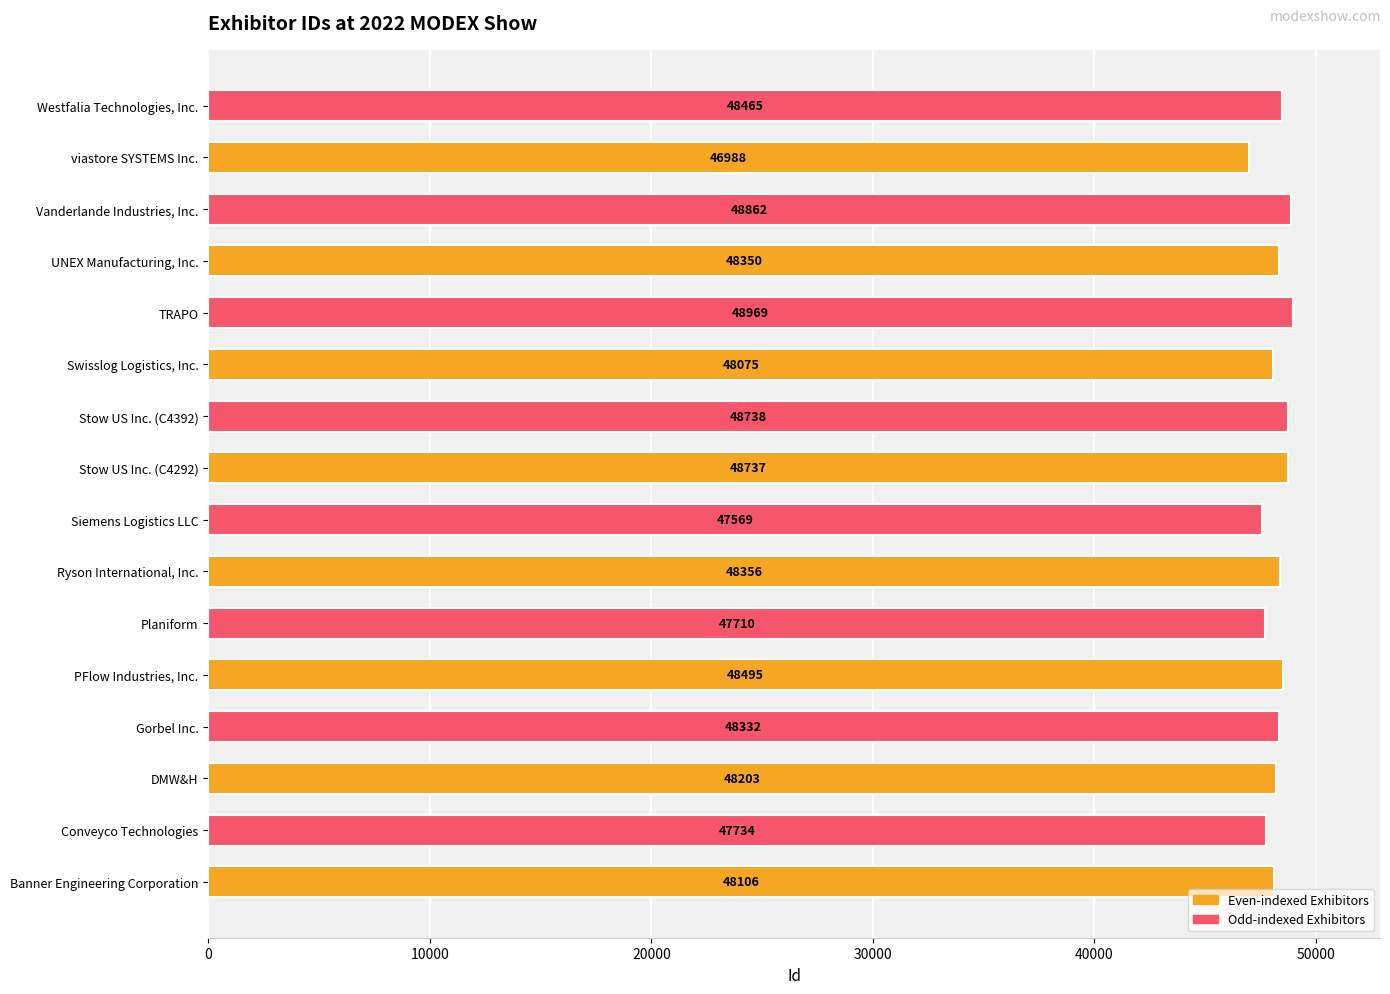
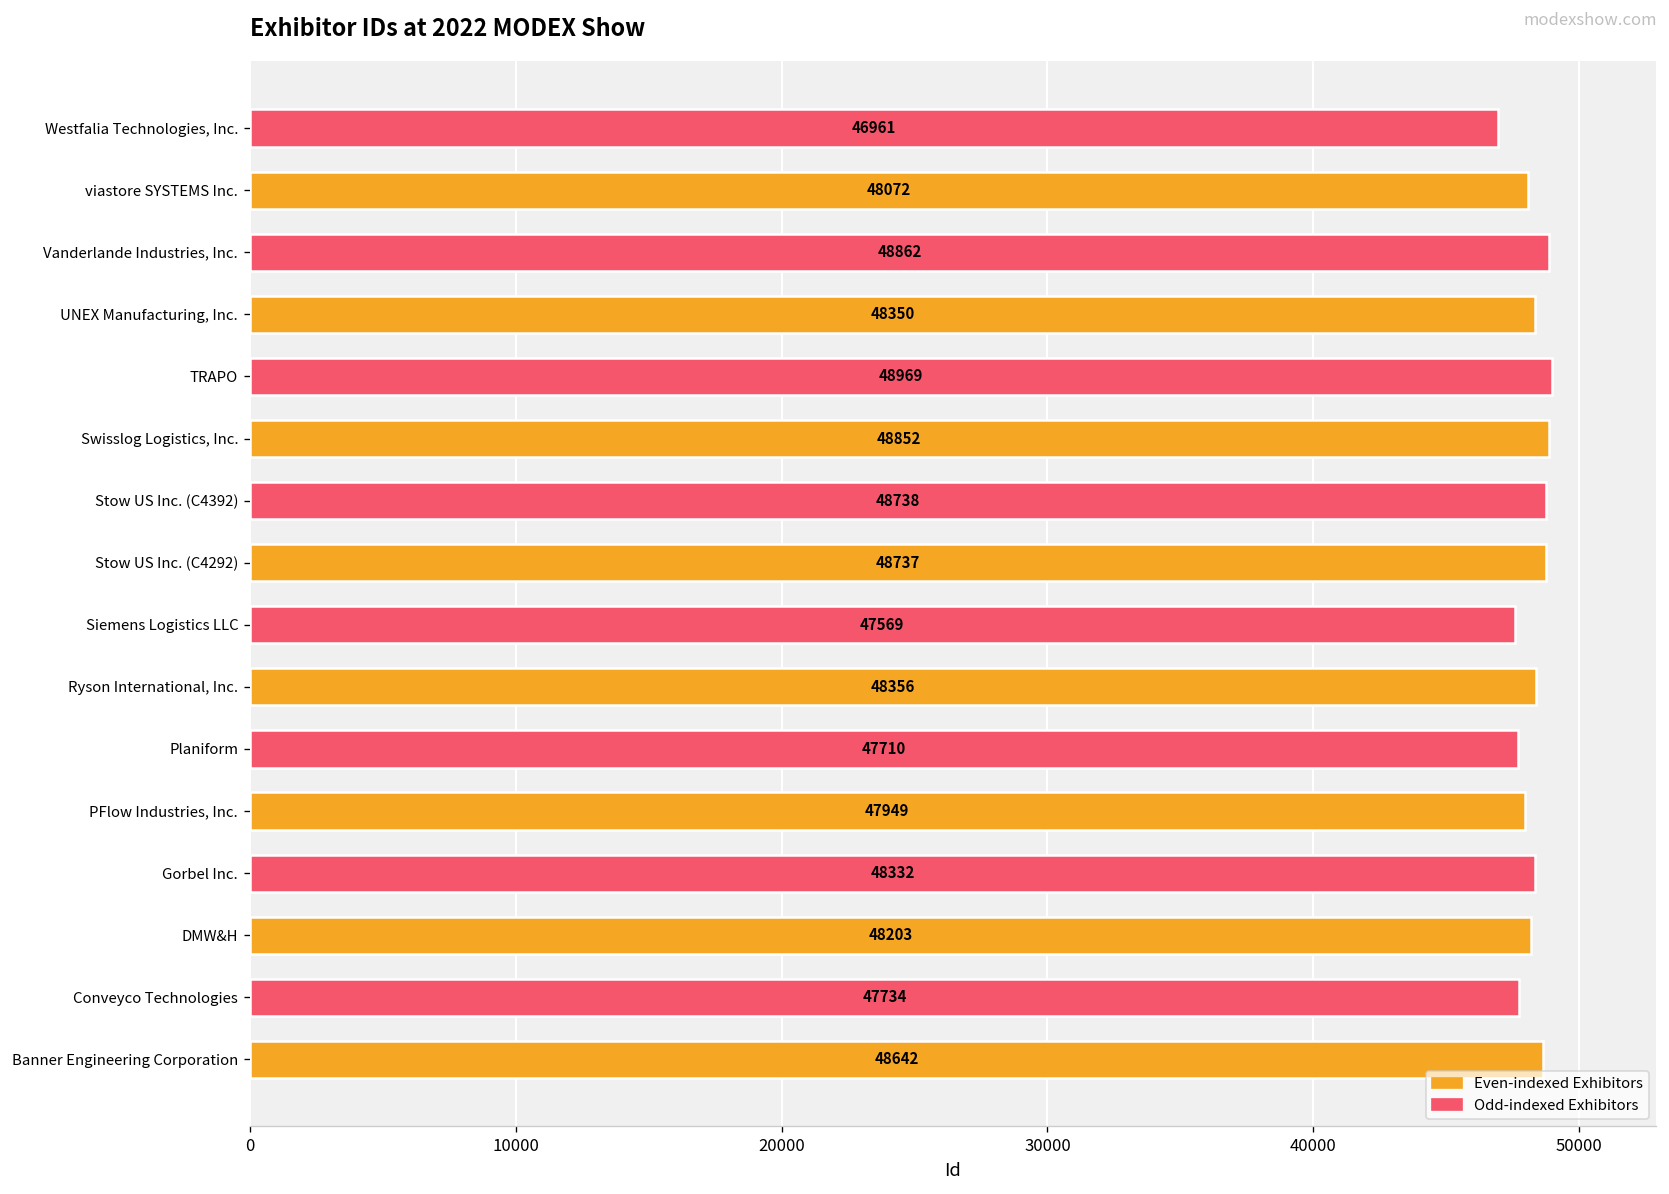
  {
-   "Westfalia Technologies, Inc.": 48465,
-   "viastore SYSTEMS Inc.": 46988,
+   "Westfalia Technologies, Inc.": 46961,
+   "viastore SYSTEMS Inc.": 48072,
    "Vanderlande Industries, Inc.": 48862,
    "UNEX Manufacturing, Inc.": 48350,
    "TRAPO": 48969,
-   "Swisslog Logistics, Inc.": 48075,
+   "Swisslog Logistics, Inc.": 48852,
    "Stow US Inc. (C4392)": 48738,
    "Stow US Inc. (C4292)": 48737,
    "Siemens Logistics LLC": 47569,
    "Ryson International, Inc.": 48356,
    "Planiform": 47710,
-   "PFlow Industries, Inc.": 48495,
+   "PFlow Industries, Inc.": 47949,
    "Gorbel Inc.": 48332,
    "DMW&H": 48203,
    "Conveyco Technologies": 47734,
-   "Banner Engineering Corporation": 48106
+   "Banner Engineering Corporation": 48642
  }
